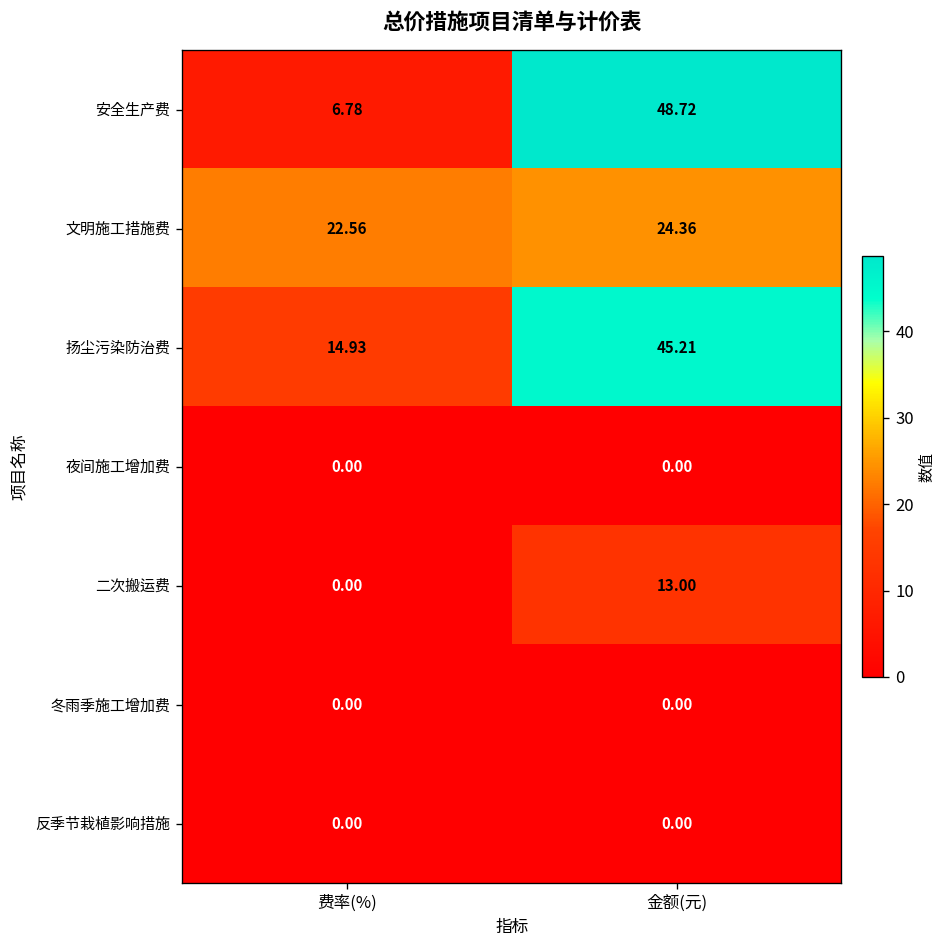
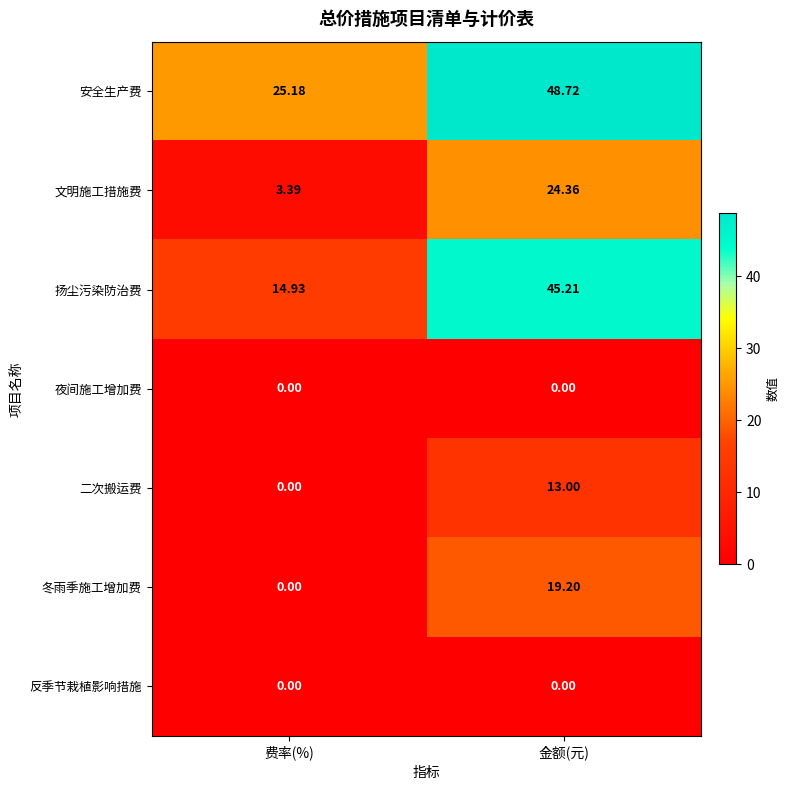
  {
    "安全生产费": {
-     "费率(%)": 6.78,
+     "费率(%)": 25.18,
      "金额(元)": 48.72
    },
    "文明施工措施费": {
-     "费率(%)": 22.56,
+     "费率(%)": 3.39,
      "金额(元)": 24.36
    },
    "扬尘污染防治费": {
      "费率(%)": 14.93,
      "金额(元)": 45.21
    },
    "夜间施工增加费": {
      "费率(%)": 0.00,
      "金额(元)": 0.00
    },
    "二次搬运费": {
      "费率(%)": 0.00,
      "金额(元)": 13.00
    },
    "冬雨季施工增加费": {
      "费率(%)": 0.00,
-     "金额(元)": 0.00
+     "金额(元)": 19.20
    },
    "反季节栽植影响措施": {
      "费率(%)": 0.00,
      "金额(元)": 0.00
    }
  }
